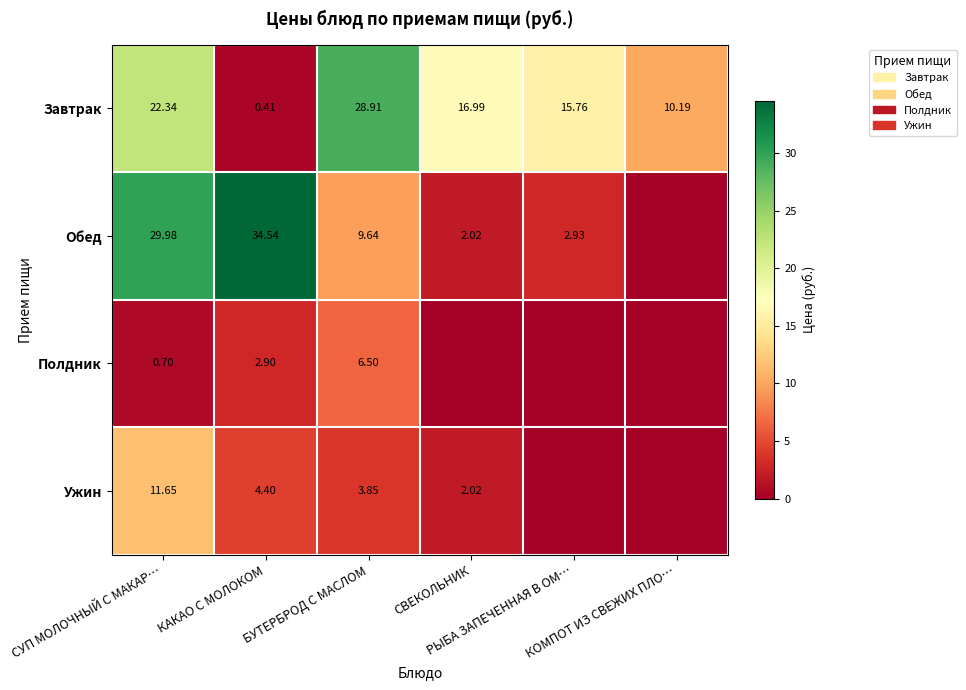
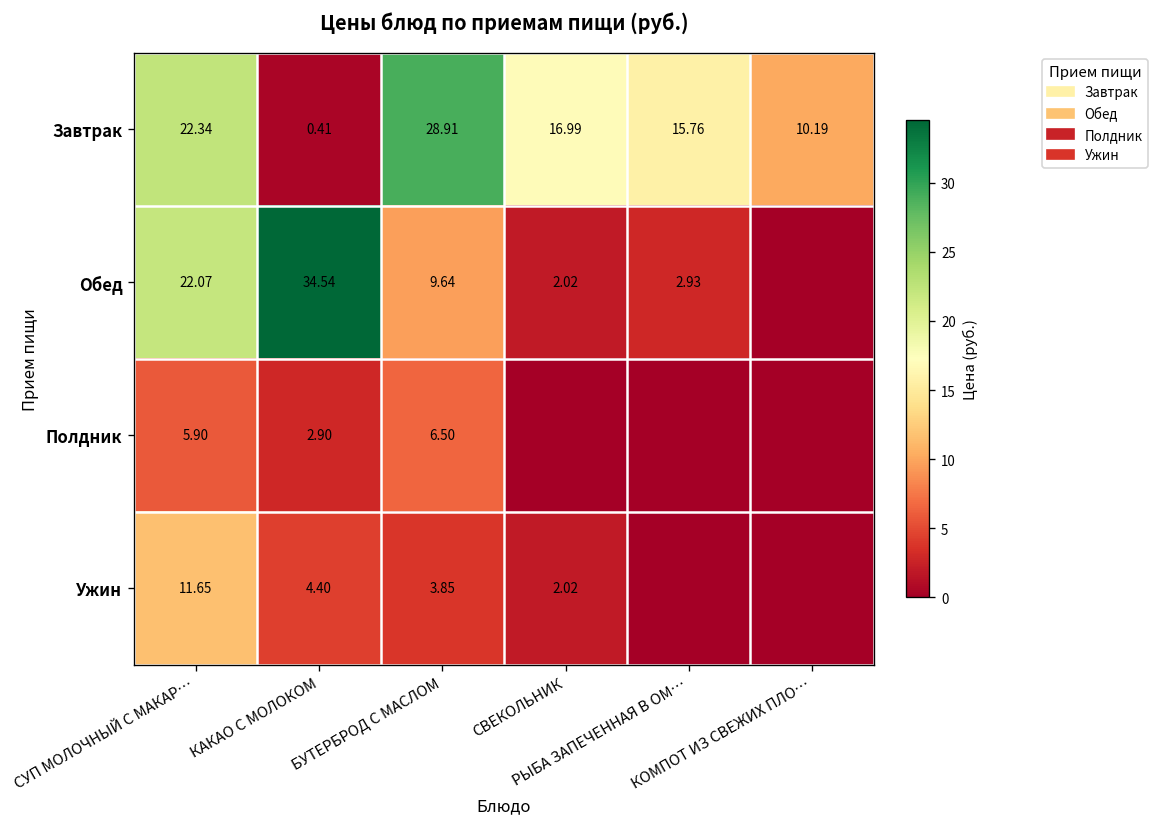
  {
    "Завтрак": {
      "СУП МОЛОЧНЫЙ С МАКАР…": 22.34,
      "КАКАО С МОЛОКОМ": 0.41,
      "БУТЕРБРОД С МАСЛОМ": 28.91,
      "СВЕКОЛЬНИК": 16.99,
      "РЫБА ЗАПЕЧЕННАЯ В ОМ…": 15.76,
      "КОМПОТ ИЗ СВЕЖИХ ПЛО…": 10.19
    },
    "Обед": {
-     "СУП МОЛОЧНЫЙ С МАКАР…": 29.98,
+     "СУП МОЛОЧНЫЙ С МАКАР…": 22.07,
      "КАКАО С МОЛОКОМ": 34.54,
      "БУТЕРБРОД С МАСЛОМ": 9.64,
      "СВЕКОЛЬНИК": 2.02,
      "РЫБА ЗАПЕЧЕННАЯ В ОМ…": 2.93
    },
    "Полдник": {
-     "СУП МОЛОЧНЫЙ С МАКАР…": 0.70,
+     "СУП МОЛОЧНЫЙ С МАКАР…": 5.90,
      "КАКАО С МОЛОКОМ": 2.90,
      "БУТЕРБРОД С МАСЛОМ": 6.50
    },
    "Ужин": {
      "СУП МОЛОЧНЫЙ С МАКАР…": 11.65,
      "КАКАО С МОЛОКОМ": 4.40,
      "БУТЕРБРОД С МАСЛОМ": 3.85,
      "СВЕКОЛЬНИК": 2.02
    }
  }
